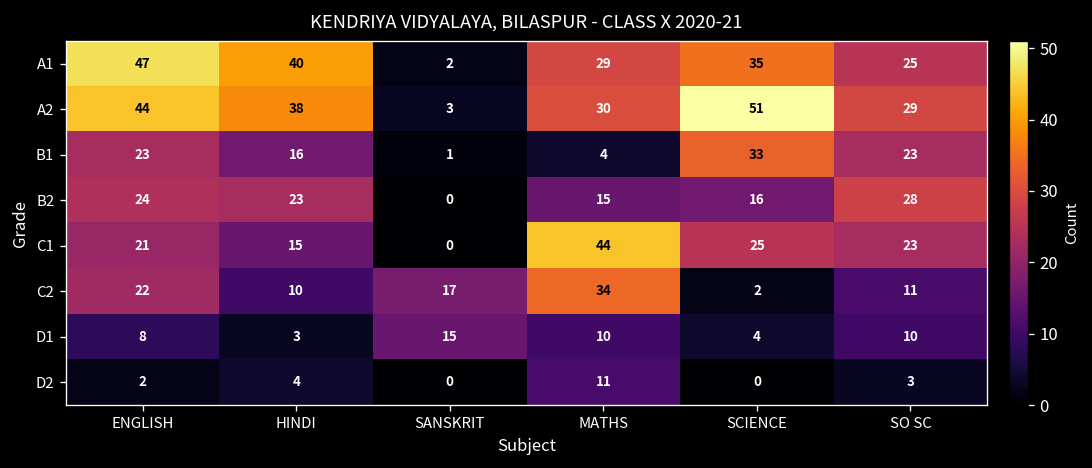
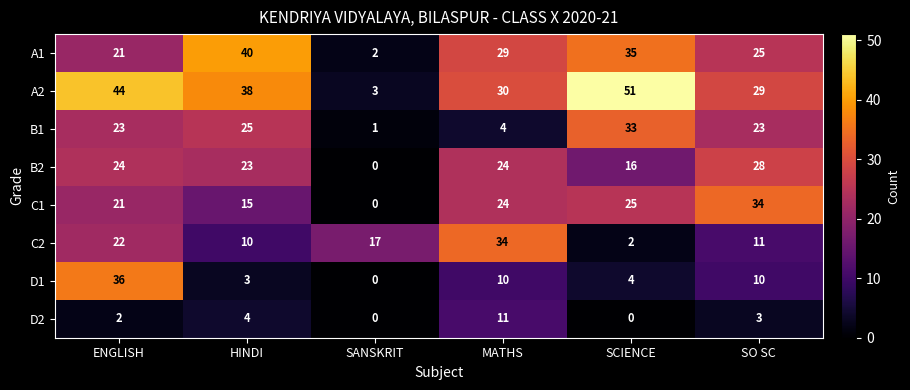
  {
    "A1": {
-     "ENGLISH": 47,
+     "ENGLISH": 21,
      "HINDI": 40,
      "SANSKRIT": 2,
      "MATHS": 29,
      "SCIENCE": 35,
      "SO SC": 25
    },
    "A2": {
      "ENGLISH": 44,
      "HINDI": 38,
      "SANSKRIT": 3,
      "MATHS": 30,
      "SCIENCE": 51,
      "SO SC": 29
    },
    "B1": {
      "ENGLISH": 23,
-     "HINDI": 16,
+     "HINDI": 25,
      "SANSKRIT": 1,
      "MATHS": 4,
      "SCIENCE": 33,
      "SO SC": 23
    },
    "B2": {
      "ENGLISH": 24,
      "HINDI": 23,
      "SANSKRIT": 0,
-     "MATHS": 15,
+     "MATHS": 24,
      "SCIENCE": 16,
      "SO SC": 28
    },
    "C1": {
      "ENGLISH": 21,
      "HINDI": 15,
      "SANSKRIT": 0,
-     "MATHS": 44,
+     "MATHS": 24,
      "SCIENCE": 25,
-     "SO SC": 23
+     "SO SC": 34
    },
    "C2": {
      "ENGLISH": 22,
      "HINDI": 10,
      "SANSKRIT": 17,
      "MATHS": 34,
      "SCIENCE": 2,
      "SO SC": 11
    },
    "D1": {
-     "ENGLISH": 8,
+     "ENGLISH": 36,
      "HINDI": 3,
-     "SANSKRIT": 15,
+     "SANSKRIT": 0,
      "MATHS": 10,
      "SCIENCE": 4,
      "SO SC": 10
    },
    "D2": {
      "ENGLISH": 2,
      "HINDI": 4,
      "SANSKRIT": 0,
      "MATHS": 11,
      "SCIENCE": 0,
      "SO SC": 3
    }
  }
